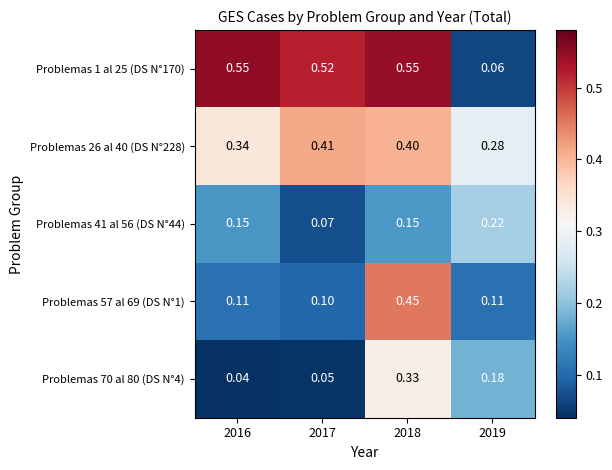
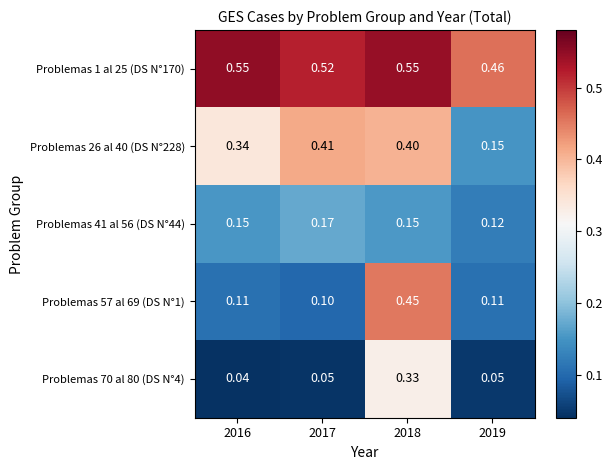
  {
    "Problemas 1 al 25 (DS N°170)": {
      "2016": 0.55,
      "2017": 0.52,
      "2018": 0.55,
-     "2019": 0.06
+     "2019": 0.46
    },
    "Problemas 26 al 40 (DS N°228)": {
      "2016": 0.34,
      "2017": 0.41,
      "2018": 0.40,
-     "2019": 0.28
+     "2019": 0.15
    },
    "Problemas 41 al 56 (DS N°44)": {
      "2016": 0.15,
-     "2017": 0.07,
+     "2017": 0.17,
      "2018": 0.15,
-     "2019": 0.22
+     "2019": 0.12
    },
    "Problemas 57 al 69 (DS N°1)": {
      "2016": 0.11,
      "2017": 0.10,
      "2018": 0.45,
      "2019": 0.11
    },
    "Problemas 70 al 80 (DS N°4)": {
      "2016": 0.04,
      "2017": 0.05,
      "2018": 0.33,
-     "2019": 0.18
+     "2019": 0.05
    }
  }
